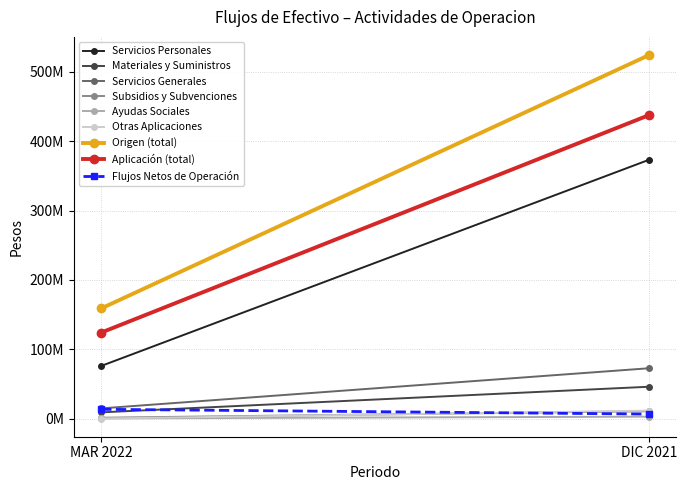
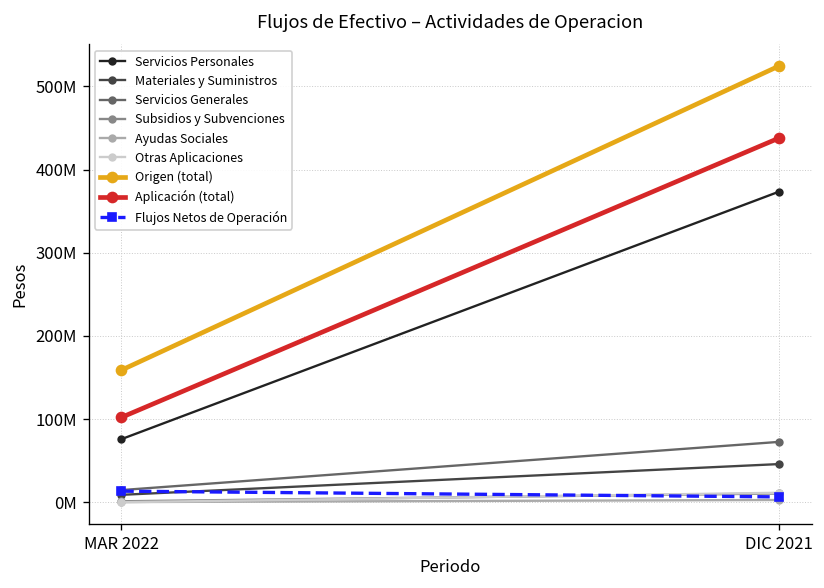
  {
    "Origen (total)": {
      "MAR 2022": 160000000,
      "DIC 2021": 520000000
    },
    "Aplicación (total)": {
-     "MAR 2022": 120000000,
+     "MAR 2022": 100000000,
      "DIC 2021": 440000000
    },
    "Flujos Netos de Operación": {
      "DIC 2021": 10000000
    }
  }
